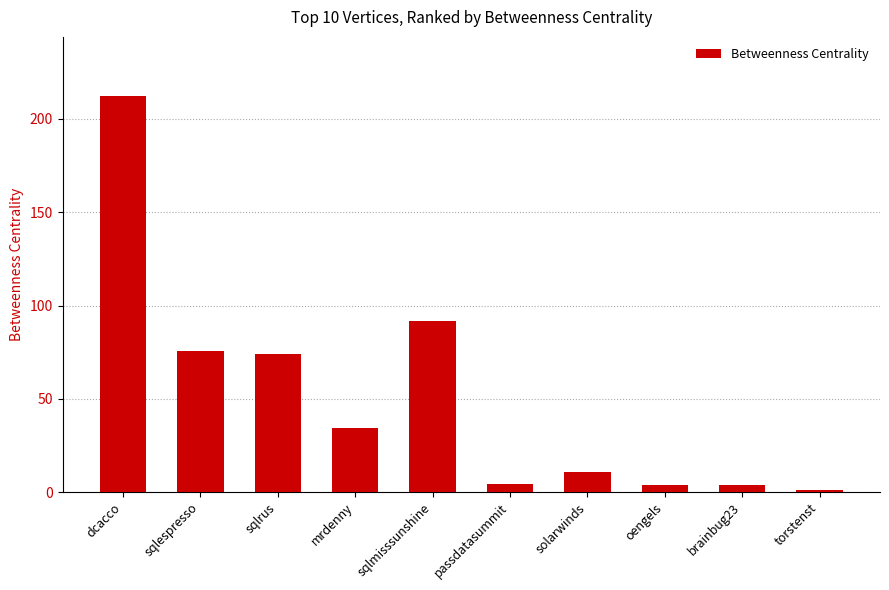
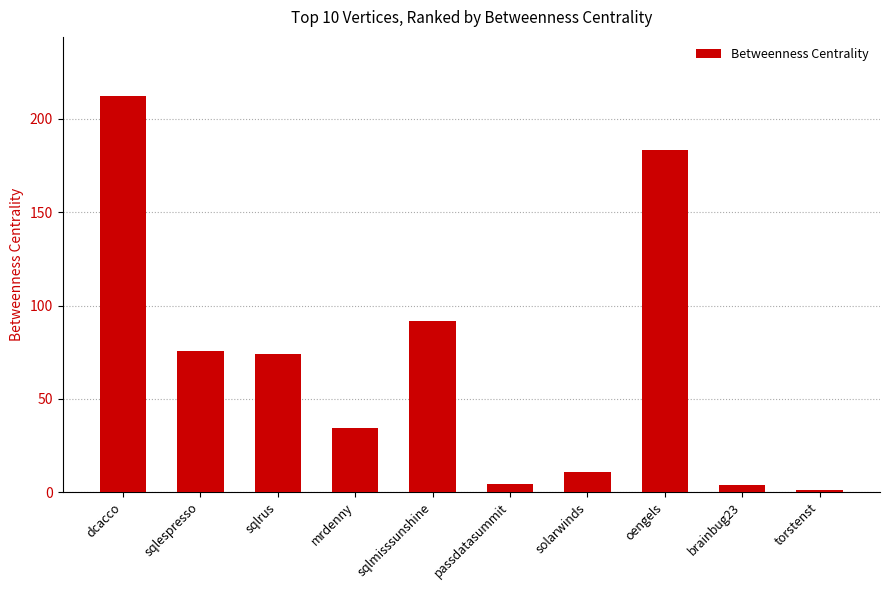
  {
    "dcacco": 212,
    "sqlespresso": 76,
    "sqlrus": 74,
    "mrdenny": 35,
    "sqlmisssunshine": 92,
    "passdatasummit": 4,
    "solarwinds": 11,
-   "oengels": 4,
+   "oengels": 183,
    "brainbug23": 4
  }
